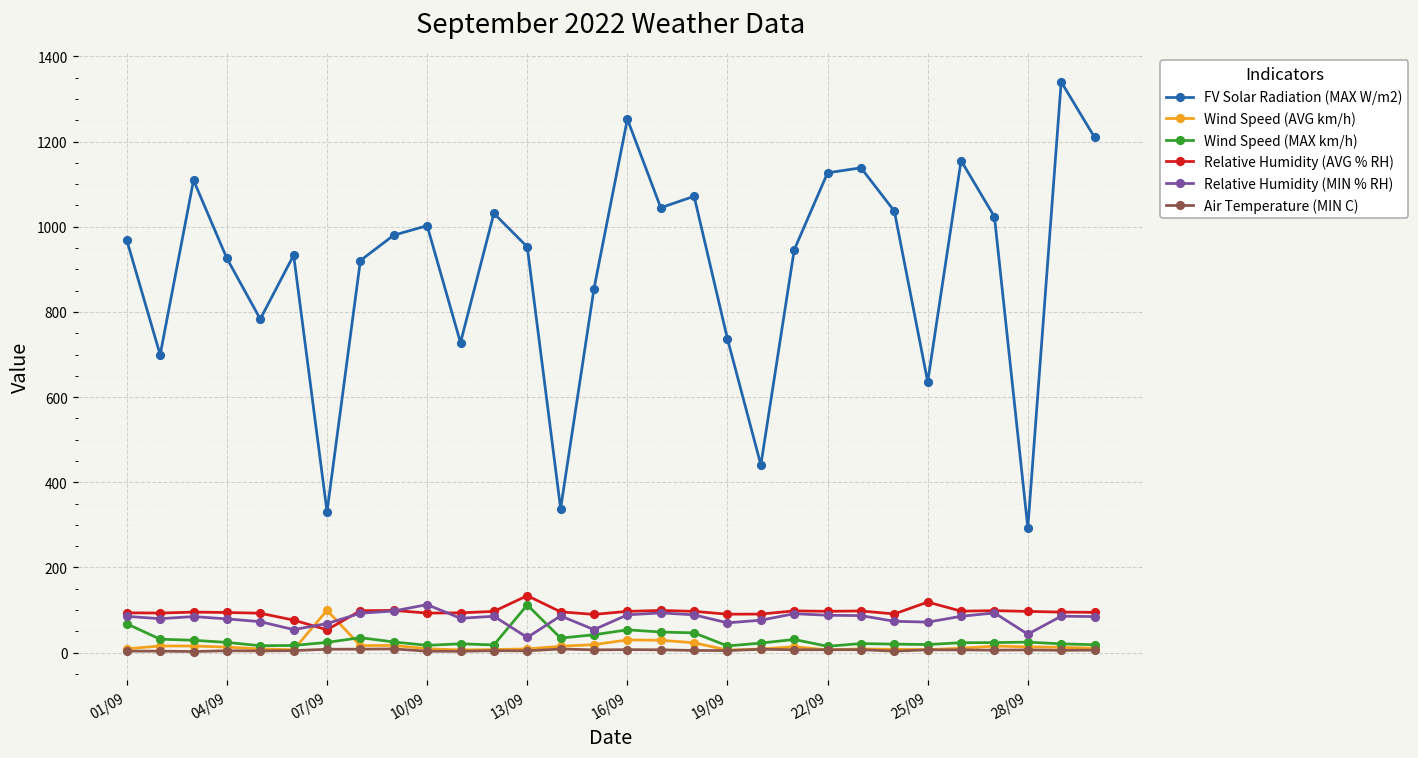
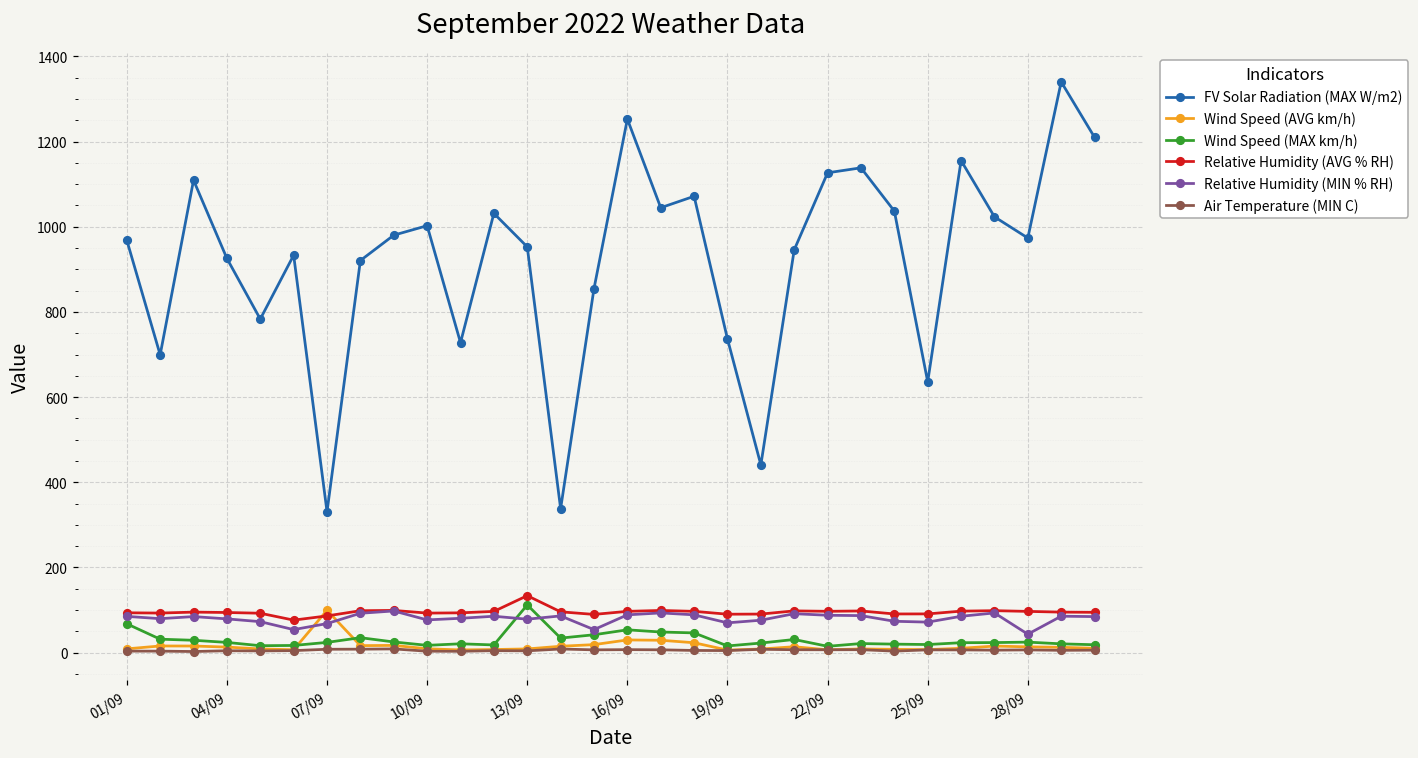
  {
    "FV Solar Radiation (MAX W/m2)": {
      "01/09": 970,
      "04/09": 930,
      "07/09": 330,
      "10/09": 1000,
      "13/09": 950,
      "16/09": 1250,
      "19/09": 740,
      "22/09": 1130,
      "25/09": 640,
-     "28/09": 290
+     "28/09": 970
    },
    "Wind Speed (AVG km/h)": {
      "04/09": 10,
      "07/09": 100,
      "16/09": 30,
      "28/09": 10
    },
    "Wind Speed (MAX km/h)": {
      "01/09": 70,
      "04/09": 20,
      "07/09": 20,
      "10/09": 20,
      "13/09": 110,
      "16/09": 50,
      "19/09": 20,
      "22/09": 10,
      "25/09": 20,
      "28/09": 20
    },
    "Relative Humidity (AVG % RH)": {
      "01/09": 90,
      "04/09": 90,
-     "07/09": 50,
+     "07/09": 90,
      "10/09": 90,
      "13/09": 130,
      "16/09": 100,
      "19/09": 90,
      "22/09": 100,
-     "25/09": 120,
+     "25/09": 90,
      "28/09": 100
    },
    "Relative Humidity (MIN % RH)": {
      "01/09": 90,
      "04/09": 80,
      "07/09": 70,
-     "10/09": 110,
-     "13/09": 40,
+     "10/09": 80,
+     "13/09": 80,
      "16/09": 90,
      "19/09": 70,
      "22/09": 90,
      "25/09": 70,
      "28/09": 40
    },
    "Air Temperature (MIN C)": {
      "04/09": 0,
      "07/09": 10,
      "16/09": 10,
      "28/09": 10
    }
  }
